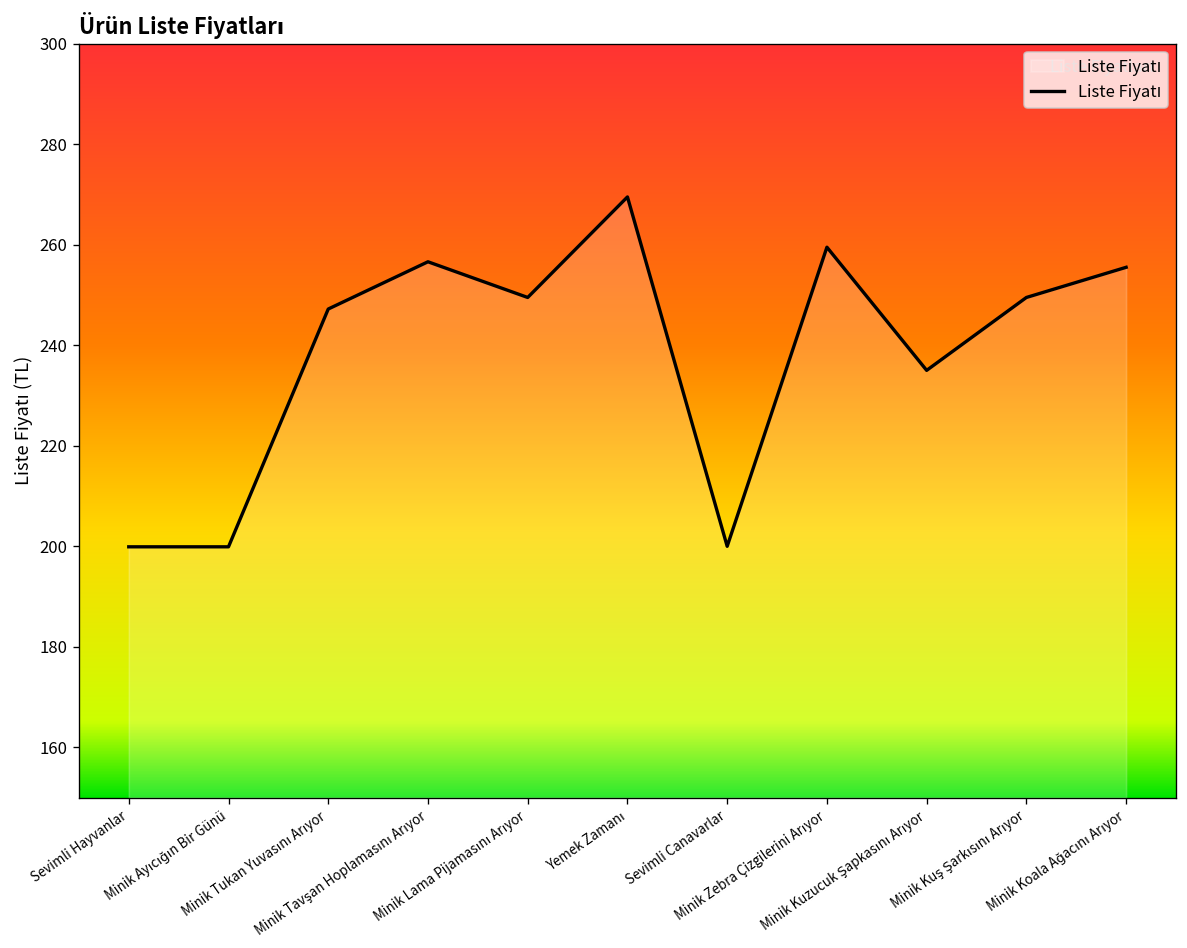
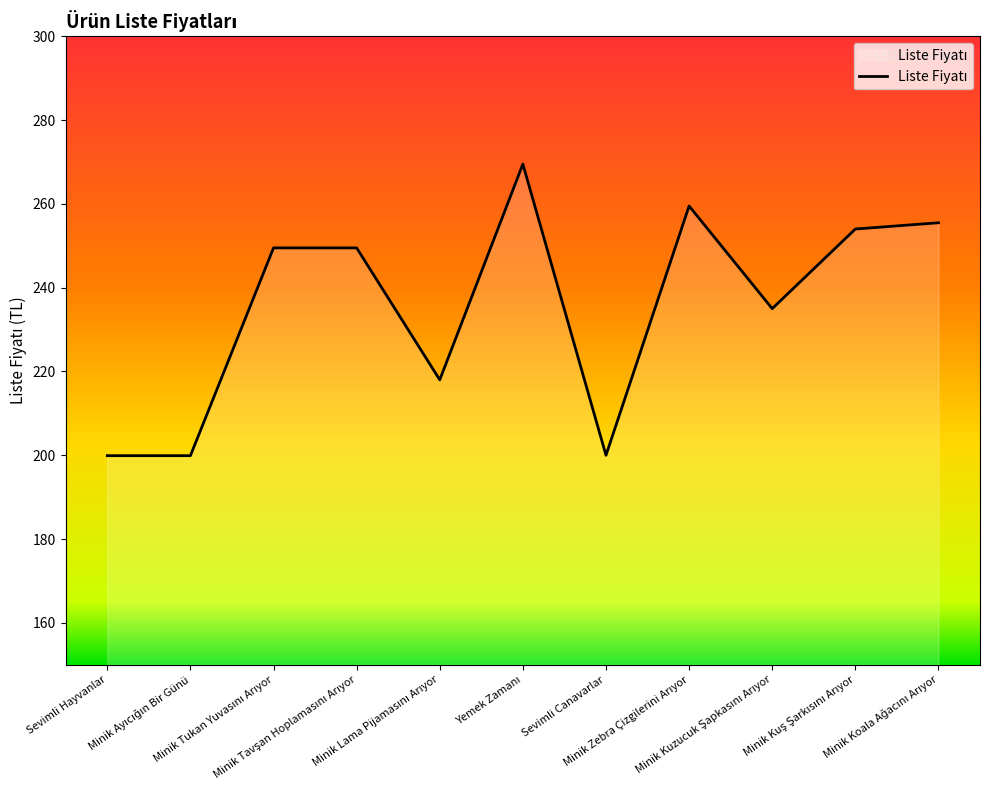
  {
    "Sevimli Hayvanlar": 200,
    "Minik Ayıcığın Bir Günü": 200,
-   "Minik Tukan Yuvasını Arıyor": 247,
-   "Minik Tavşan Hoplamasını Arıyor": 257,
-   "Minik Lama Pijamasını Arıyor": 250,
+   "Minik Tukan Yuvasını Arıyor": 250,
+   "Minik Tavşan Hoplamasını Arıyor": 250,
+   "Minik Lama Pijamasını Arıyor": 218,
    "Yemek Zamanı": 270,
    "Sevimli Canavarlar": 200,
    "Minik Zebra Çizgilerini Arıyor": 260,
    "Minik Kuzucuk Şapkasını Arıyor": 235,
-   "Minik Kuş Şarkısını Arıyor": 250,
+   "Minik Kuş Şarkısını Arıyor": 254,
    "Minik Koala Ağacını Arıyor": 256
  }
